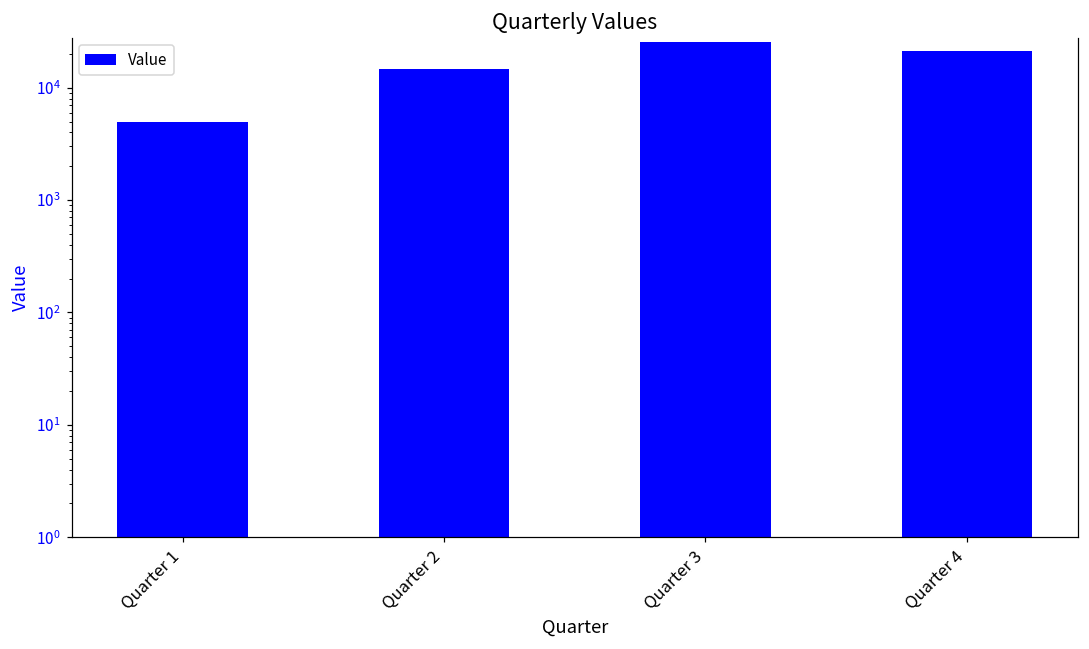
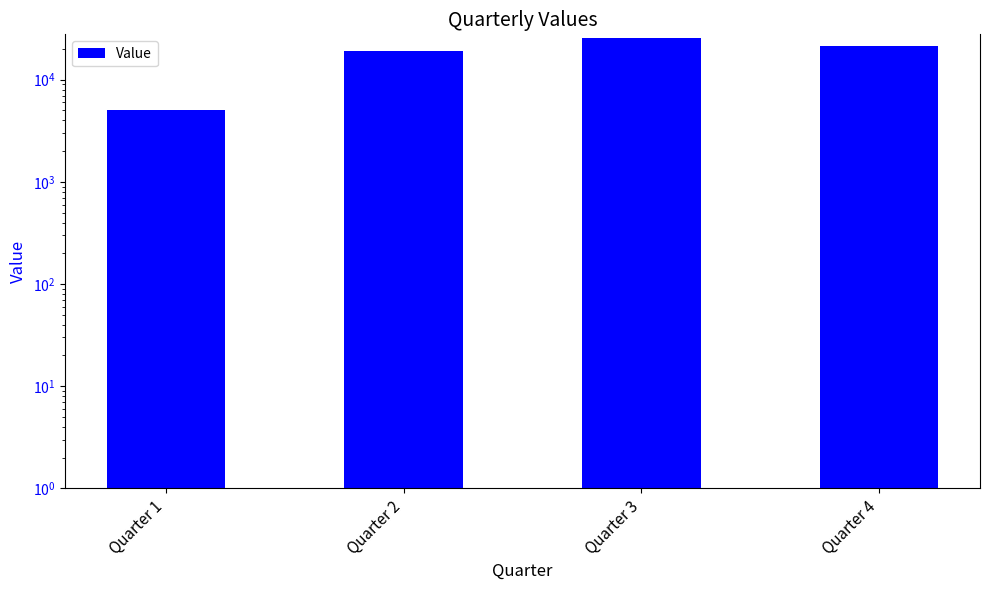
  {
    "Quarter 1": 5000,
-   "Quarter 2": 15000,
+   "Quarter 2": 19000,
    "Quarter 3": 26000,
    "Quarter 4": 21000
  }
